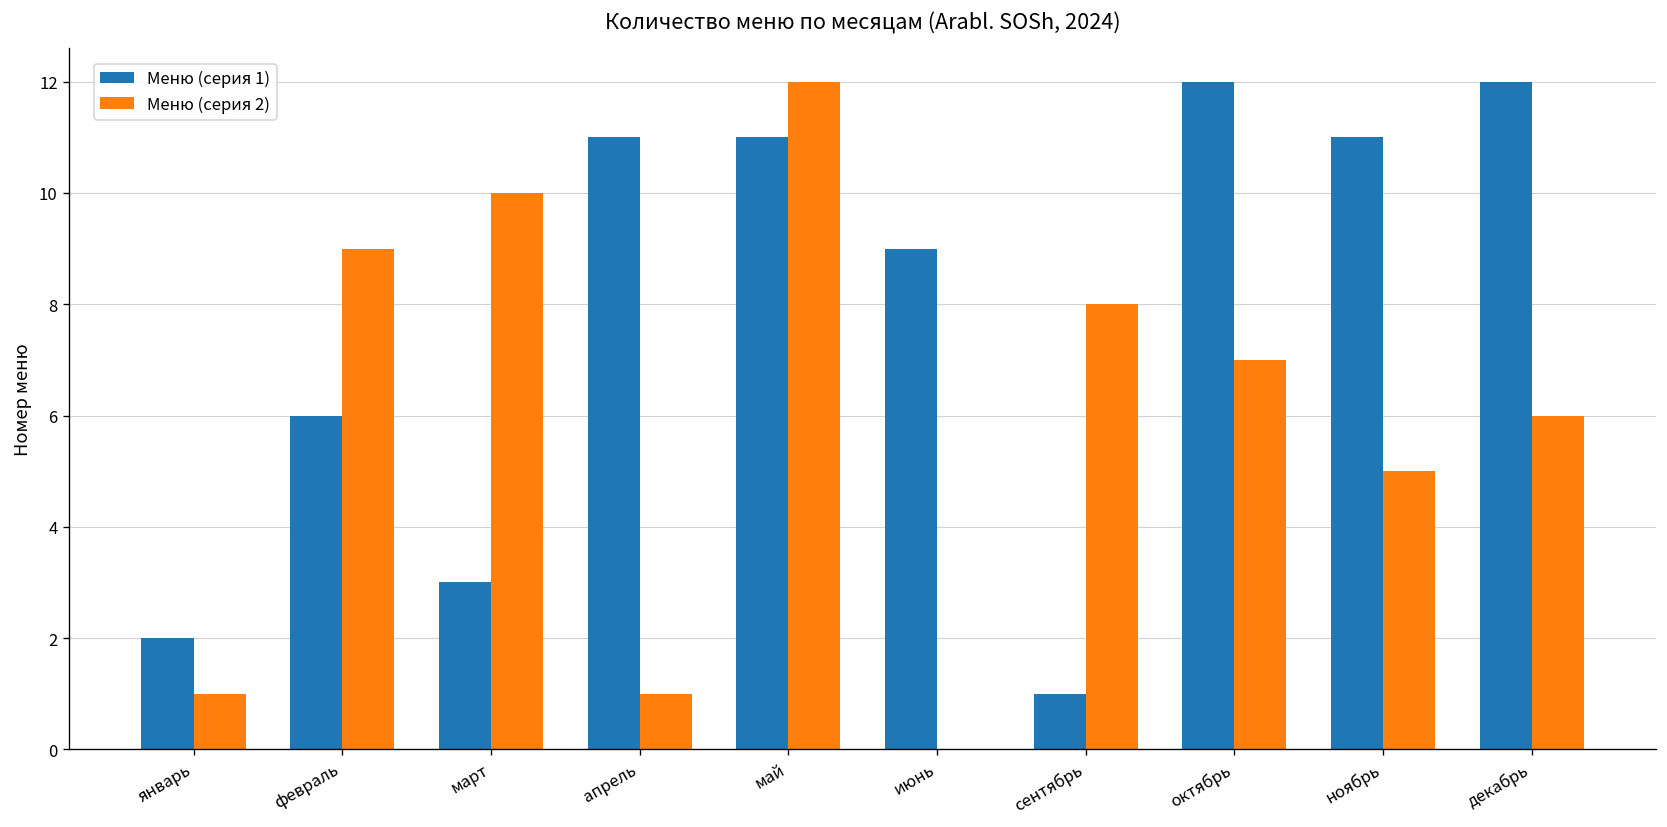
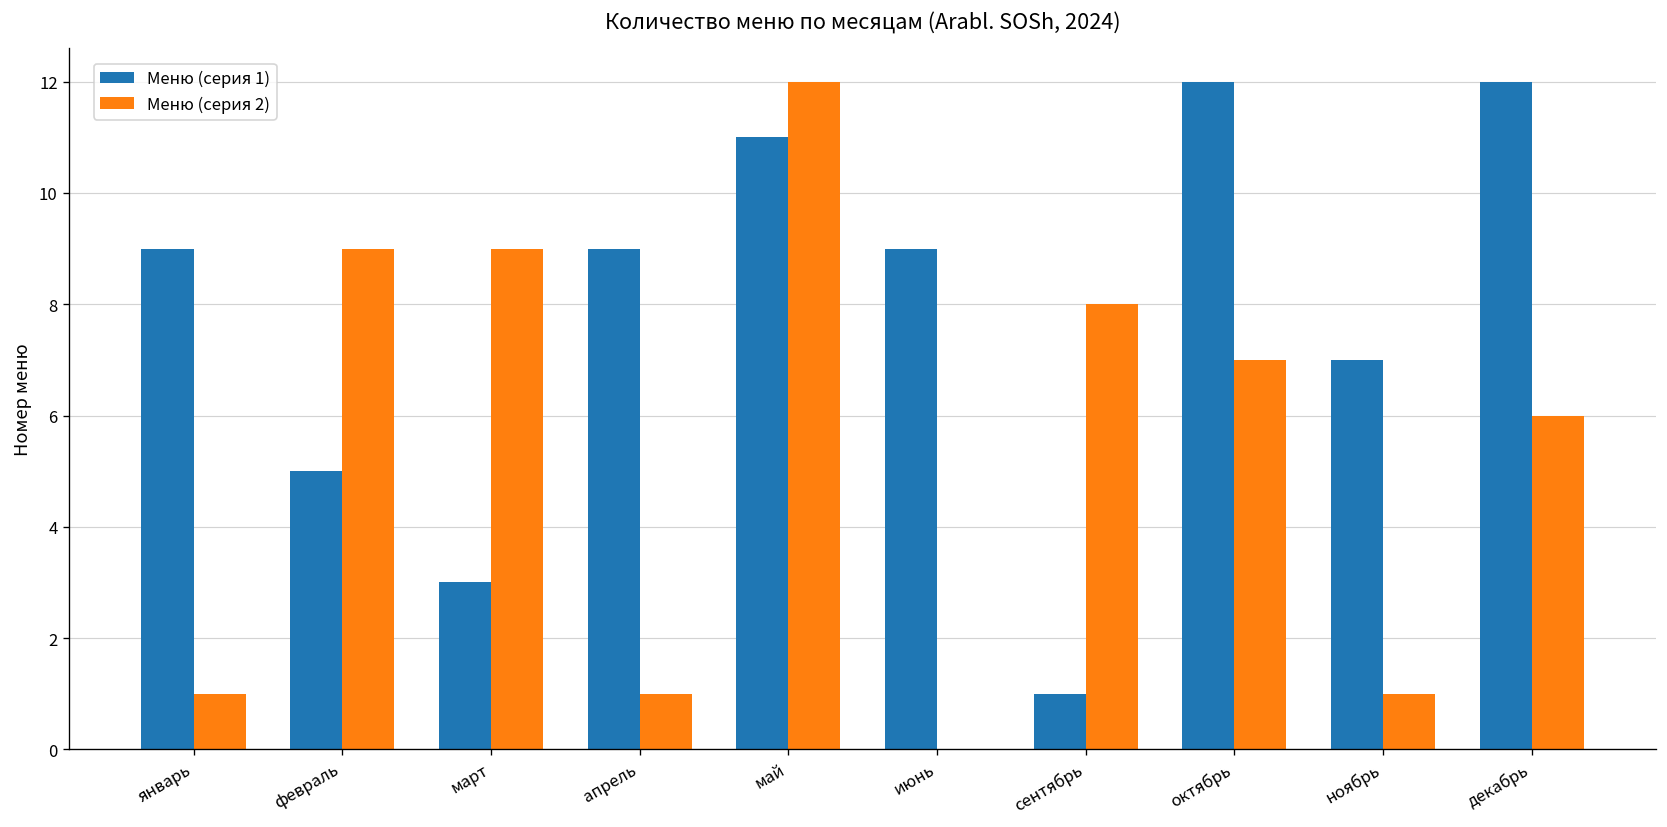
  {
    "Меню (серия 1)": {
-     "январь": 2,
-     "февраль": 6,
+     "январь": 9,
+     "февраль": 5,
      "март": 3,
-     "апрель": 11,
+     "апрель": 9,
      "май": 11,
      "июнь": 9,
      "сентябрь": 1,
      "октябрь": 12,
-     "ноябрь": 11,
+     "ноябрь": 7,
      "декабрь": 12
    },
    "Меню (серия 2)": {
      "январь": 1,
      "февраль": 9,
-     "март": 10,
+     "март": 9,
      "апрель": 1,
      "май": 12,
      "июнь": 0,
      "сентябрь": 8,
      "октябрь": 7,
-     "ноябрь": 5,
+     "ноябрь": 1,
      "декабрь": 6
    }
  }
